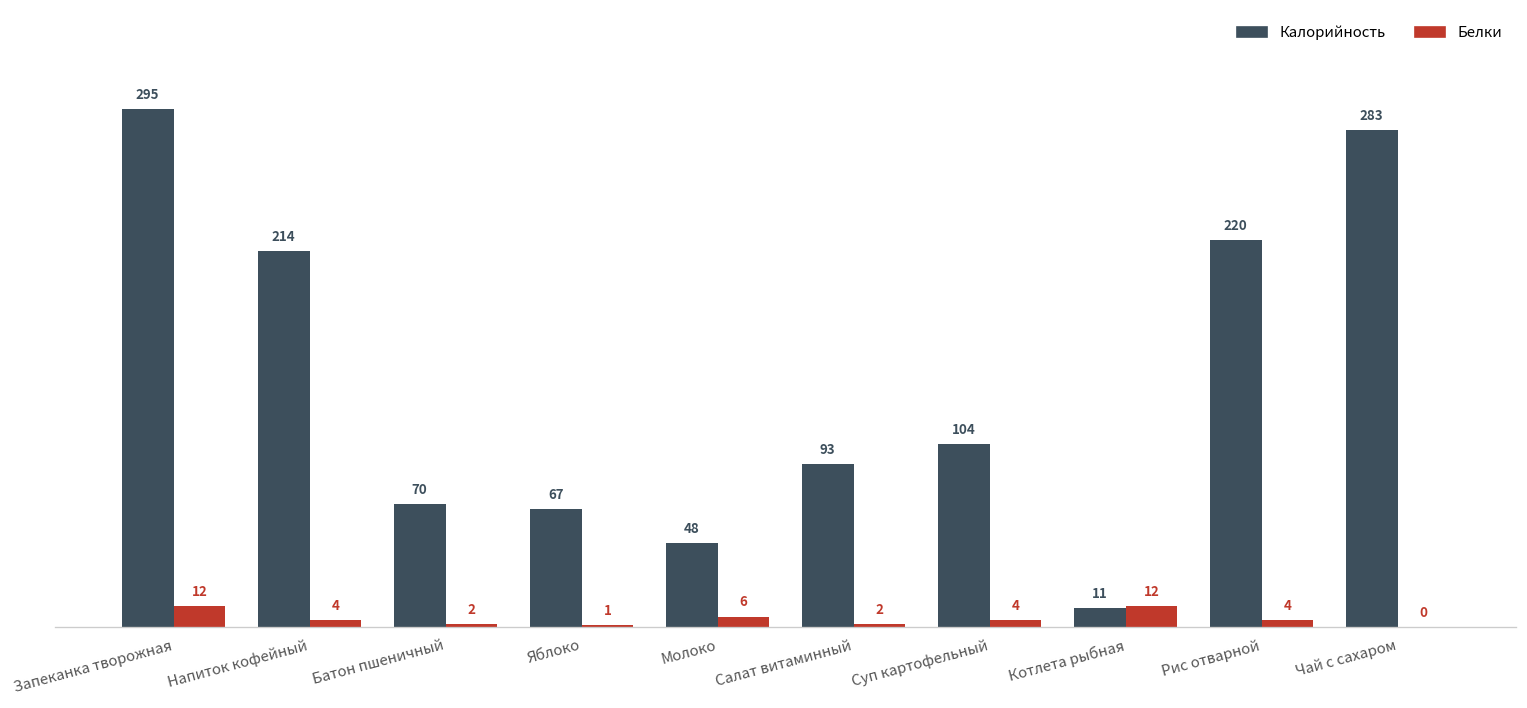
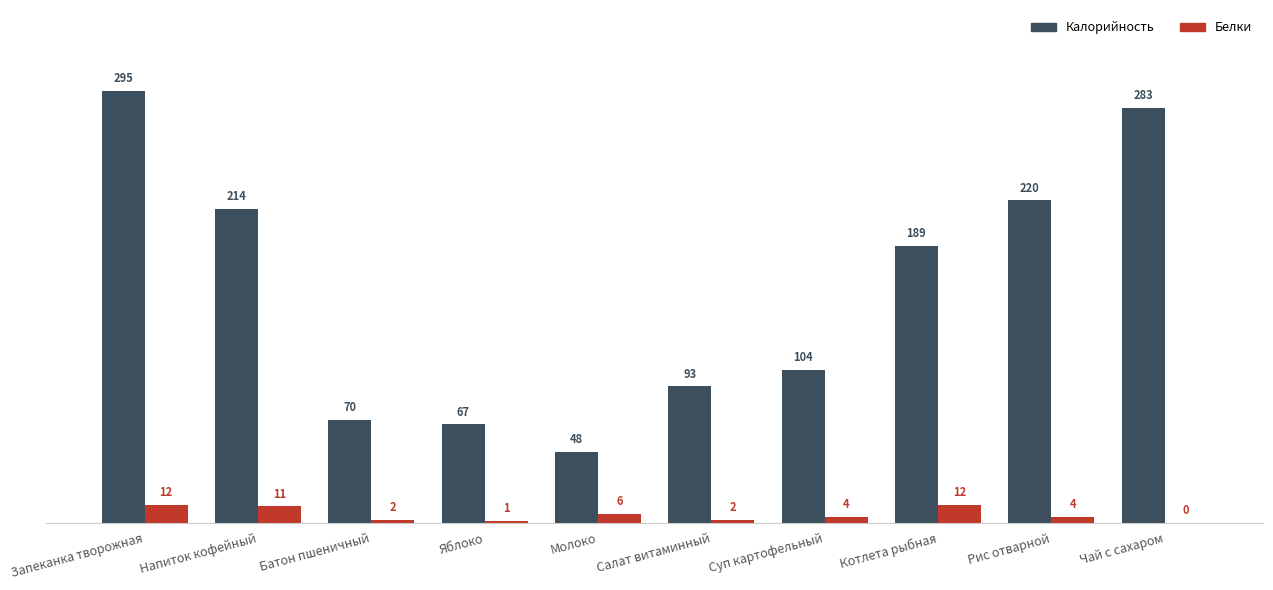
  {
    "Калорийность": {
      "Запеканка творожная": 295,
      "Напиток кофейный": 214,
      "Батон пшеничный": 70,
      "Яблоко": 67,
      "Молоко": 48,
      "Салат витаминный": 93,
      "Суп картофельный": 104,
-     "Котлета рыбная": 11,
+     "Котлета рыбная": 189,
      "Рис отварной": 220,
      "Чай с сахаром": 283
    },
    "Белки": {
      "Запеканка творожная": 12,
-     "Напиток кофейный": 4,
+     "Напиток кофейный": 11,
      "Батон пшеничный": 2,
      "Яблоко": 1,
      "Молоко": 6,
      "Салат витаминный": 2,
      "Суп картофельный": 4,
      "Котлета рыбная": 12,
      "Рис отварной": 4,
      "Чай с сахаром": 0
    }
  }
